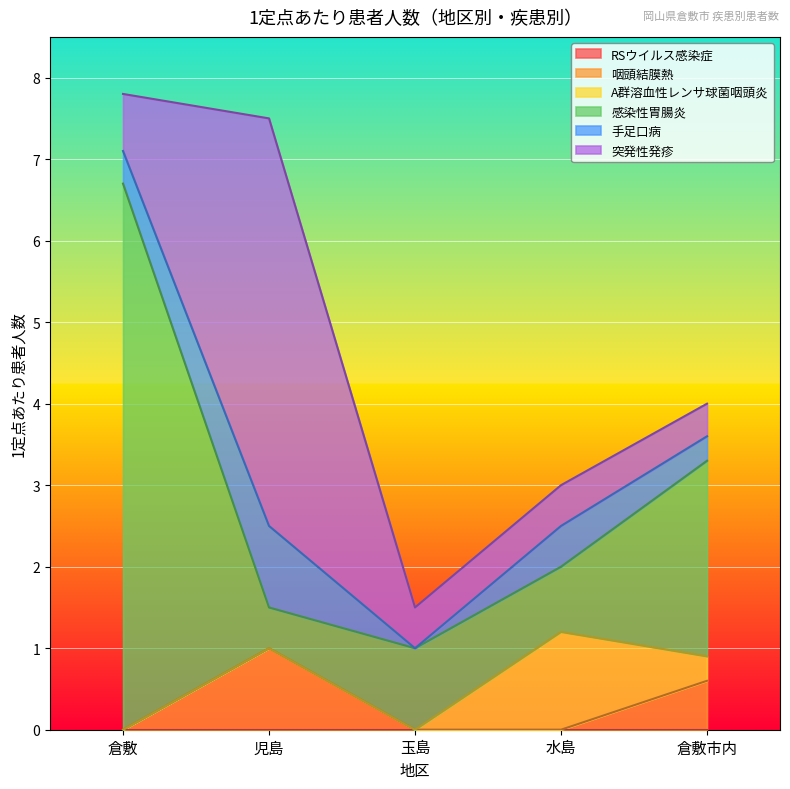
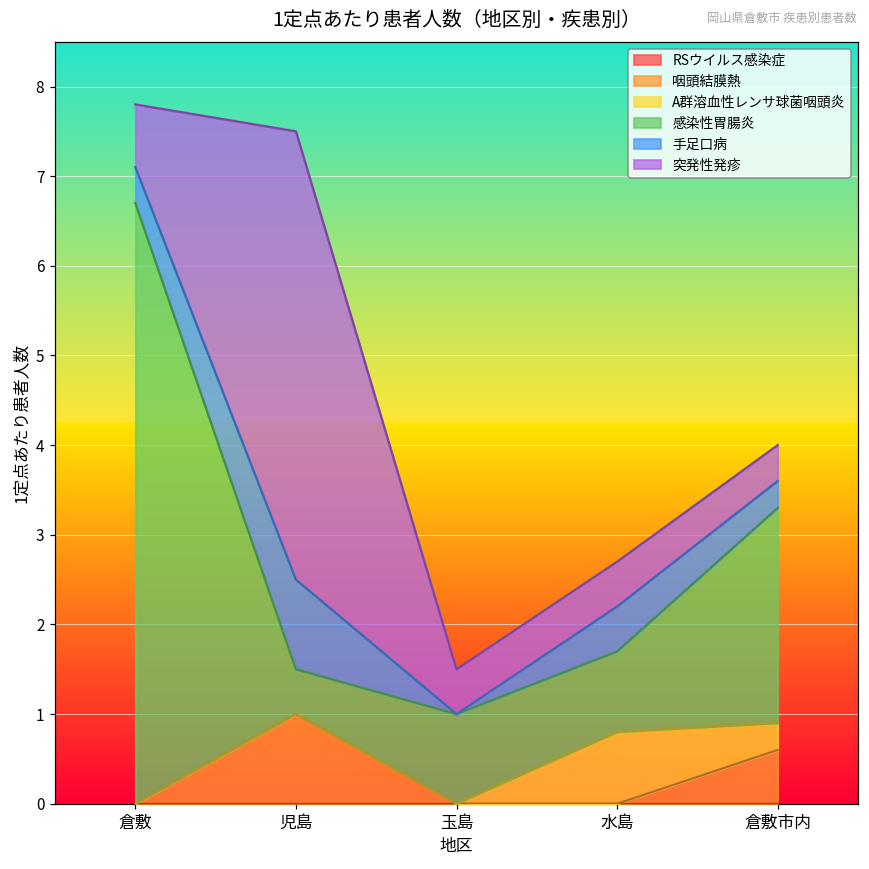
  {
    "RSウイルス感染症": {
      "児島": 0.0,
      "倉敷市内": 0.0
    },
    "咽頭結膜熱": {
      "倉敷市内": 0.6
    },
    "A群溶血性レンサ球菌咽頭炎": {
-     "水島": 1.2,
+     "水島": 0.8,
      "倉敷市内": 0.3
    },
    "感染性胃腸炎": {
      "倉敷": 6.7,
      "児島": 0.5,
-     "水島": 0.8,
+     "水島": 0.9,
      "倉敷市内": 2.4
    },
    "手足口病": {
      "倉敷": 0.4,
      "児島": 1.0,
      "水島": 0.5,
      "倉敷市内": 0.3
    },
    "突発性発疹": {
      "倉敷": 0.7,
      "児島": 5.0,
      "玉島": 0.5,
      "水島": 0.5,
      "倉敷市内": 0.4
    }
  }
